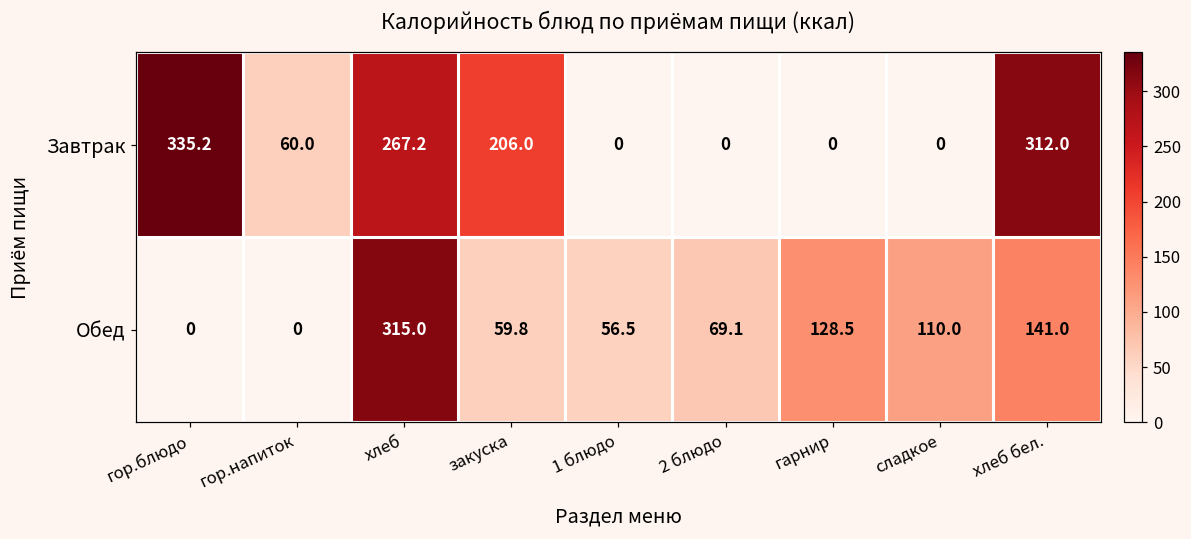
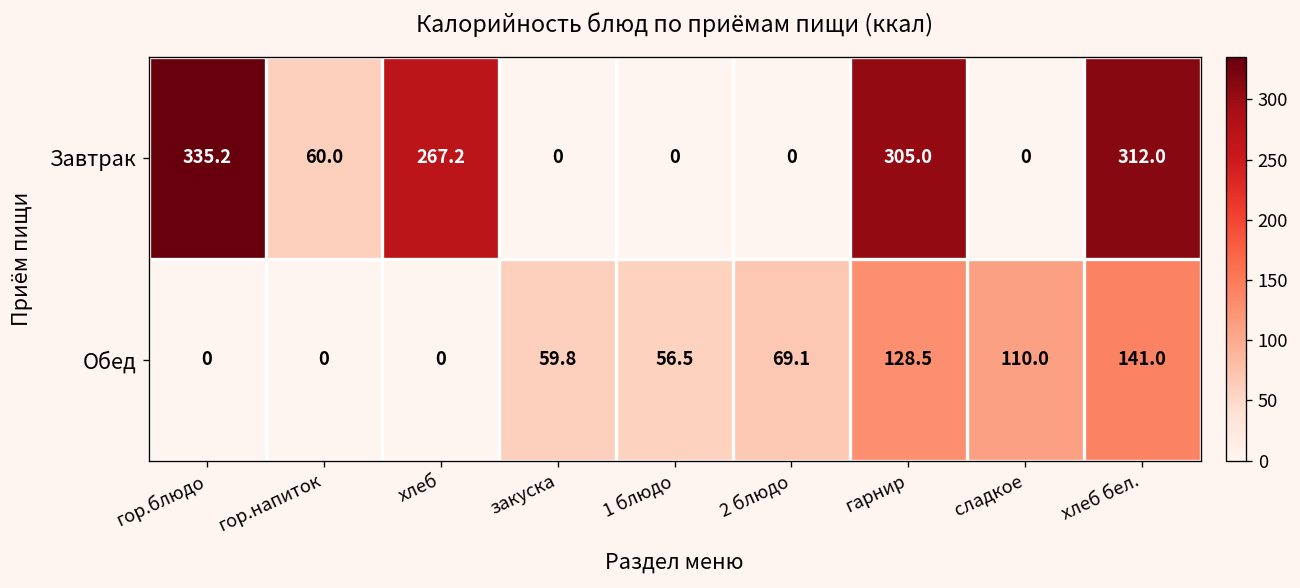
  {
    "Завтрак": {
      "гор.блюдо": 335.2,
      "гор.напиток": 60.0,
      "хлеб": 267.2,
-     "закуска": 206.0,
+     "закуска": 0,
      "1 блюдо": 0,
      "2 блюдо": 0,
-     "гарнир": 0,
+     "гарнир": 305.0,
      "сладкое": 0,
      "хлеб бел.": 312.0
    },
    "Обед": {
      "гор.блюдо": 0,
      "гор.напиток": 0,
-     "хлеб": 315.0,
+     "хлеб": 0,
      "закуска": 59.8,
      "1 блюдо": 56.5,
      "2 блюдо": 69.1,
      "гарнир": 128.5,
      "сладкое": 110.0,
      "хлеб бел.": 141.0
    }
  }
